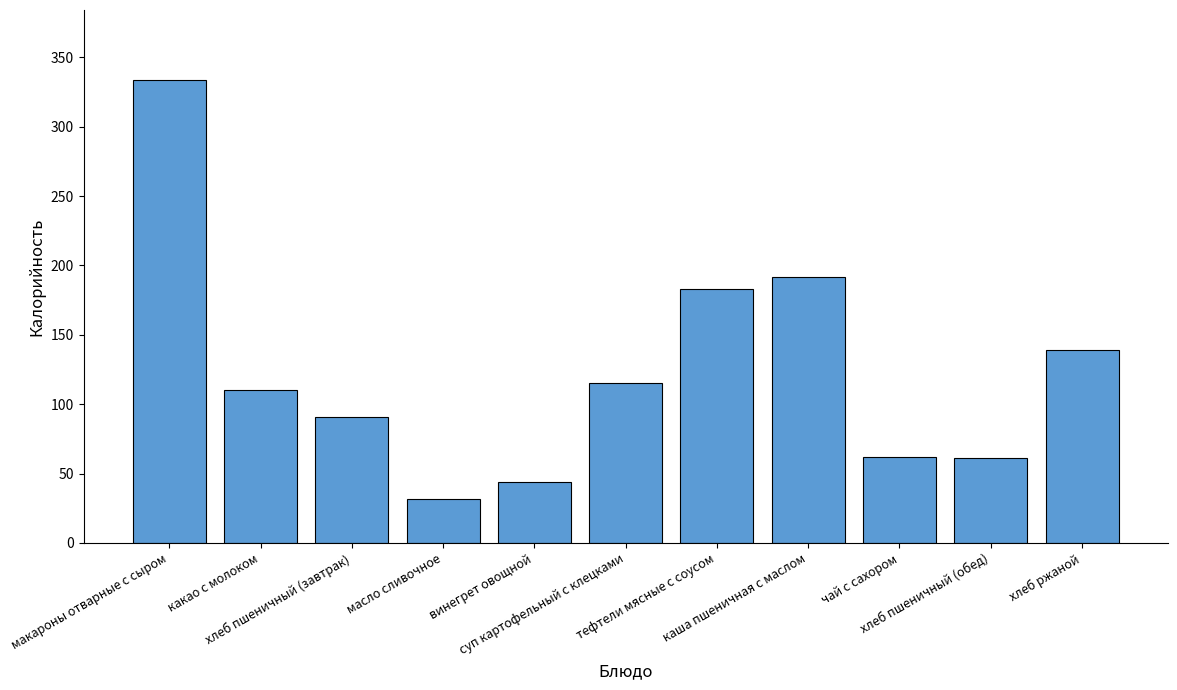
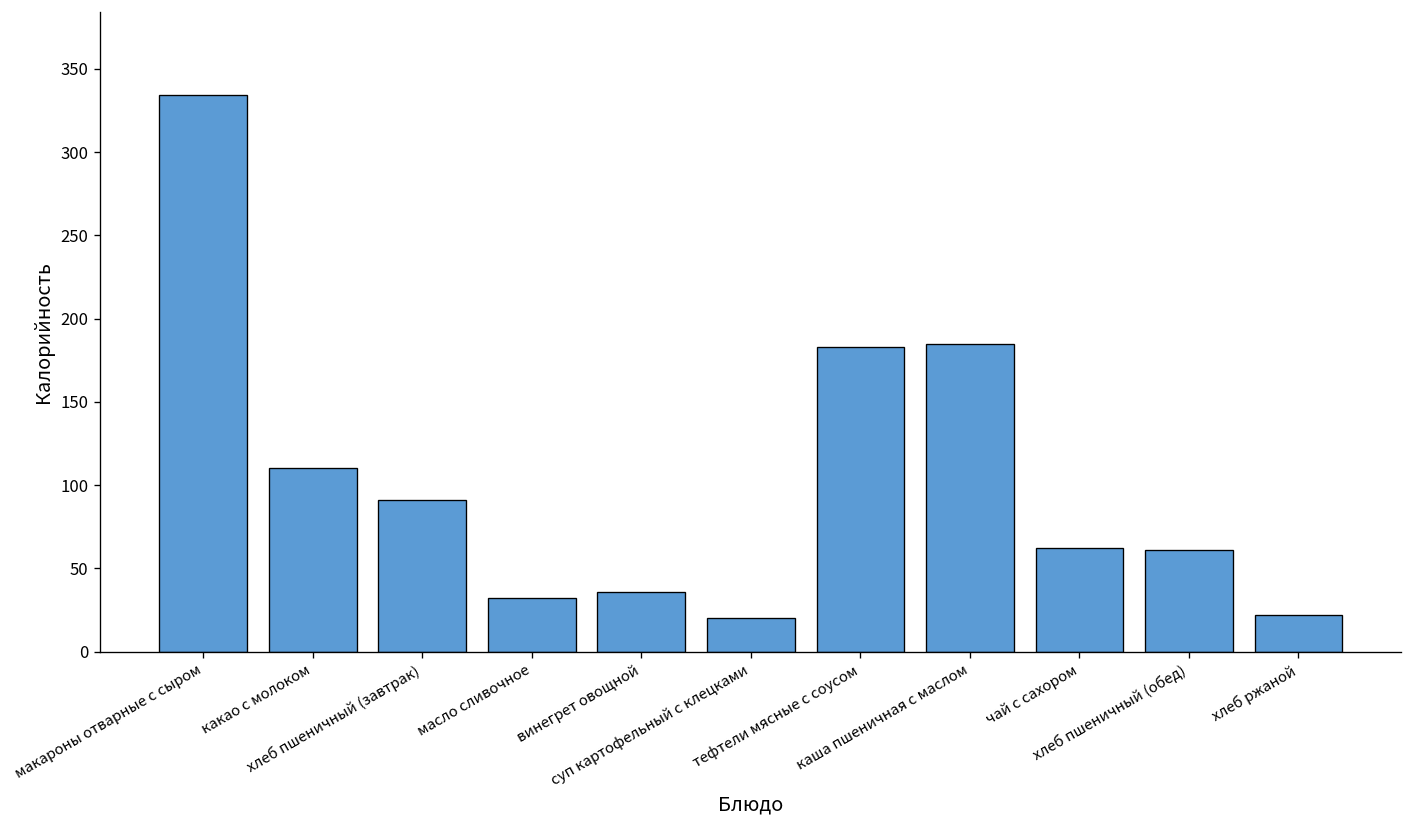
  {
    "макароны отварные с сыром": 334,
    "какао с молоком": 110,
    "хлеб пшеничный (завтрак)": 91,
    "масло сливочное": 32,
-   "винегрет овощной": 44,
-   "суп картофельный с клецками": 115,
+   "винегрет овощной": 36,
+   "суп картофельный с клецками": 20,
    "тефтели мясные с соусом": 183,
-   "каша пшеничная с маслом": 192,
+   "каша пшеничная с маслом": 185,
    "чай с сахором": 62,
    "хлеб пшеничный (обед)": 61,
-   "хлеб ржаной": 139
+   "хлеб ржаной": 22
  }
